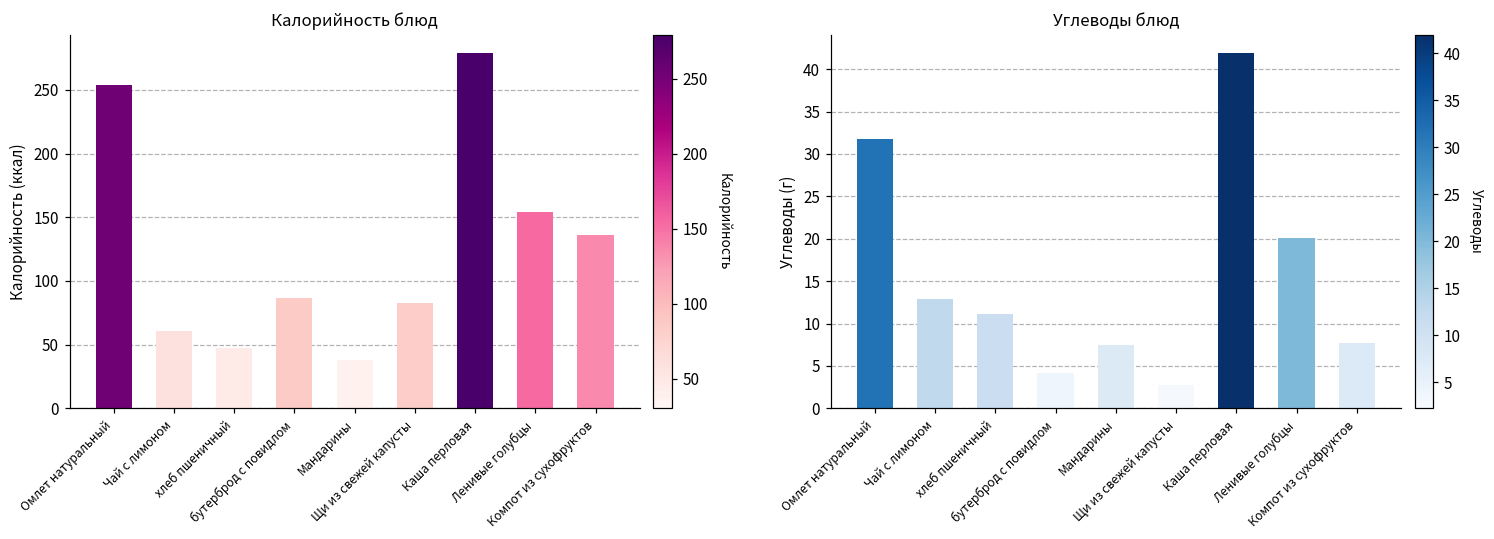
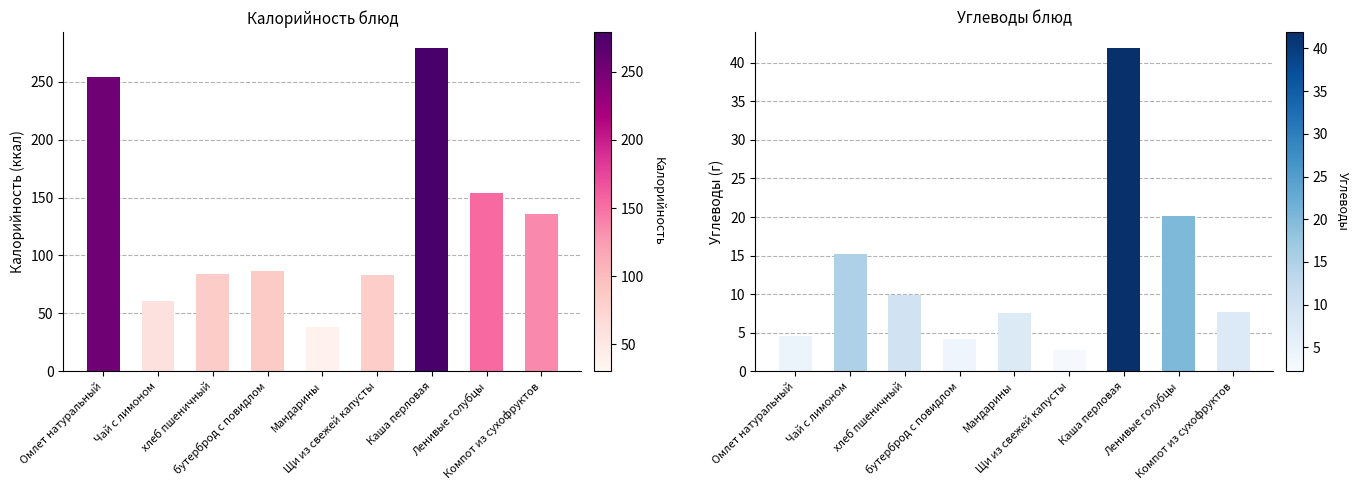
  {
    "Калорийность блюд": {
      "Омлет натуральный": 254,
      "Чай с лимоном": 61,
-     "хлеб пшеничный": 47,
+     "хлеб пшеничный": 84,
      "бутерброд с повидлом": 87,
      "Мандарины": 38,
      "Щи из свежей капусты": 83,
      "Каша перловая": 279,
      "Ленивые голубцы": 154,
      "Компот из сухофруктов": 136
    },
    "Углеводы блюд": {
-     "Омлет натуральный": 32,
-     "Чай с лимоном": 13,
-     "хлеб пшеничный": 11,
+     "Омлет натуральный": 5,
+     "Чай с лимоном": 15,
+     "хлеб пшеничный": 10,
      "бутерброд с повидлом": 4,
      "Мандарины": 8,
      "Щи из свежей капусты": 3,
      "Каша перловая": 42,
      "Ленивые голубцы": 20,
      "Компот из сухофруктов": 8
    }
  }
